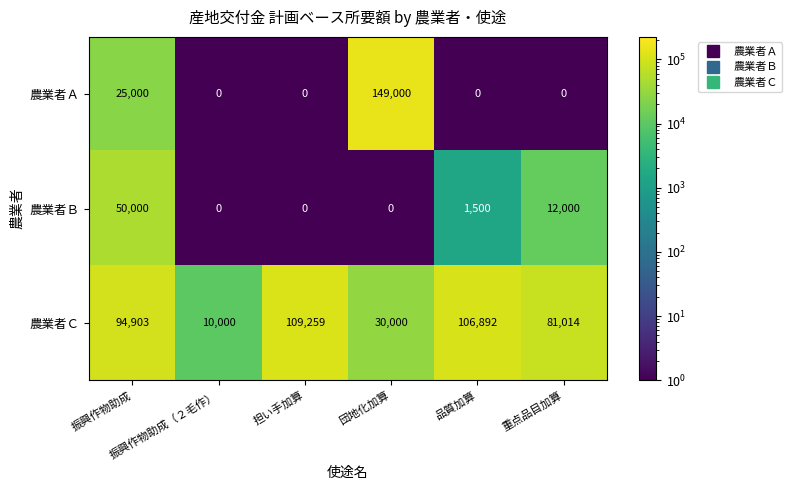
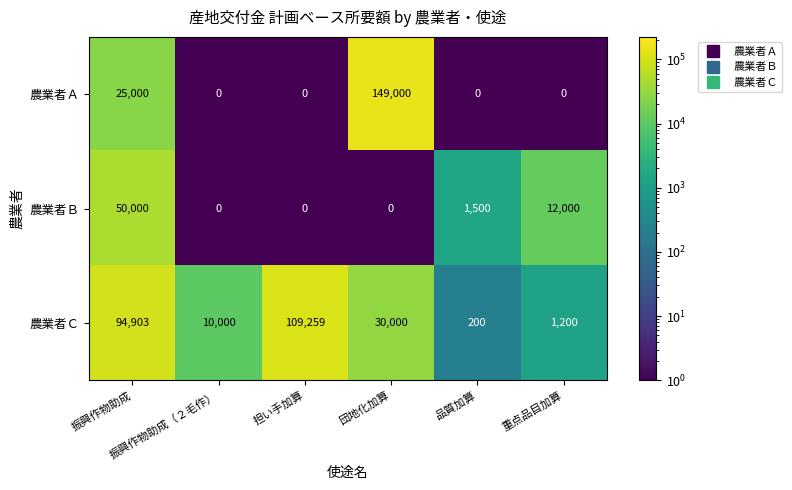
  {
    "農業者Ａ": {
      "振興作物助成": "25,000",
      "振興作物助成（２毛作）": "0",
      "担い手加算": "0",
      "団地化加算": "149,000",
      "品質加算": "0",
      "重点品目加算": "0"
    },
    "農業者Ｂ": {
      "振興作物助成": "50,000",
      "振興作物助成（２毛作）": "0",
      "担い手加算": "0",
      "団地化加算": "0",
      "品質加算": "1,500",
      "重点品目加算": "12,000"
    },
    "農業者Ｃ": {
      "振興作物助成": "94,903",
      "振興作物助成（２毛作）": "10,000",
      "担い手加算": "109,259",
      "団地化加算": "30,000",
-     "品質加算": "106,892",
-     "重点品目加算": "81,014"
+     "品質加算": "200",
+     "重点品目加算": "1,200"
    }
  }
